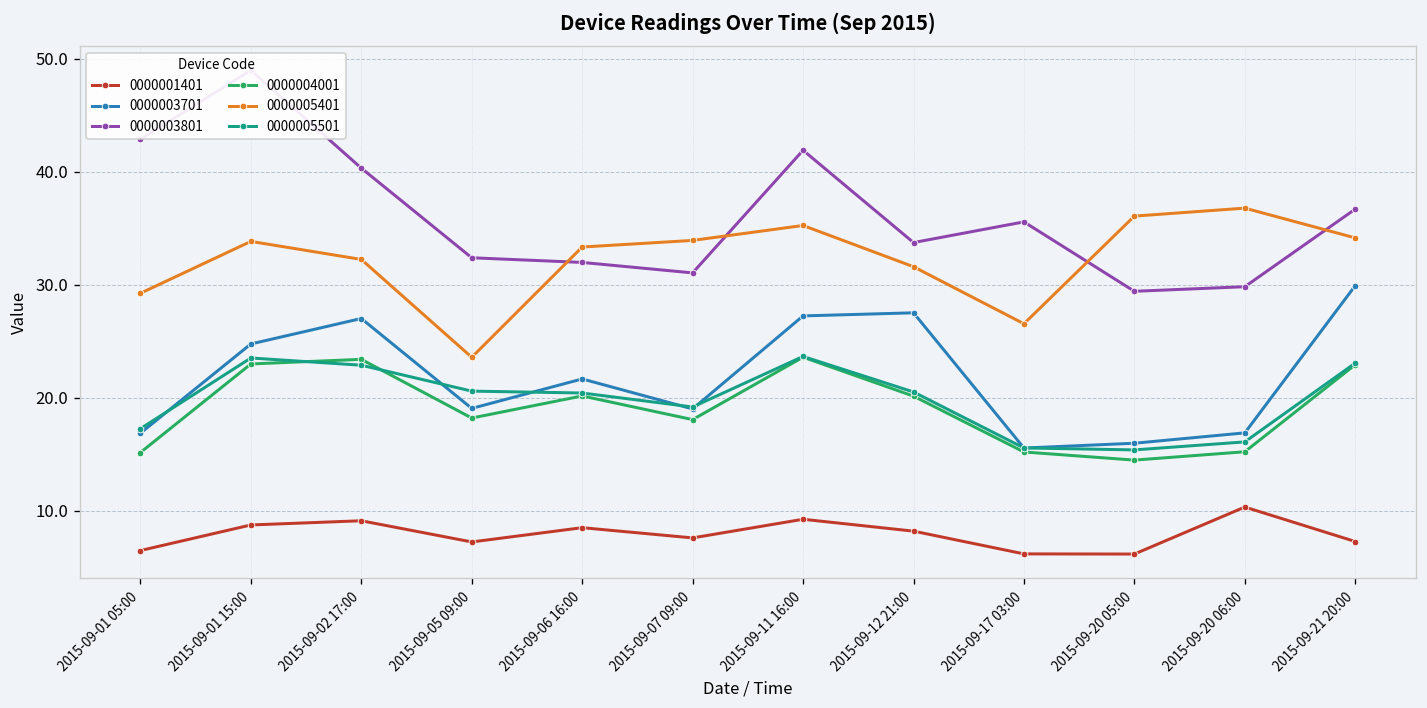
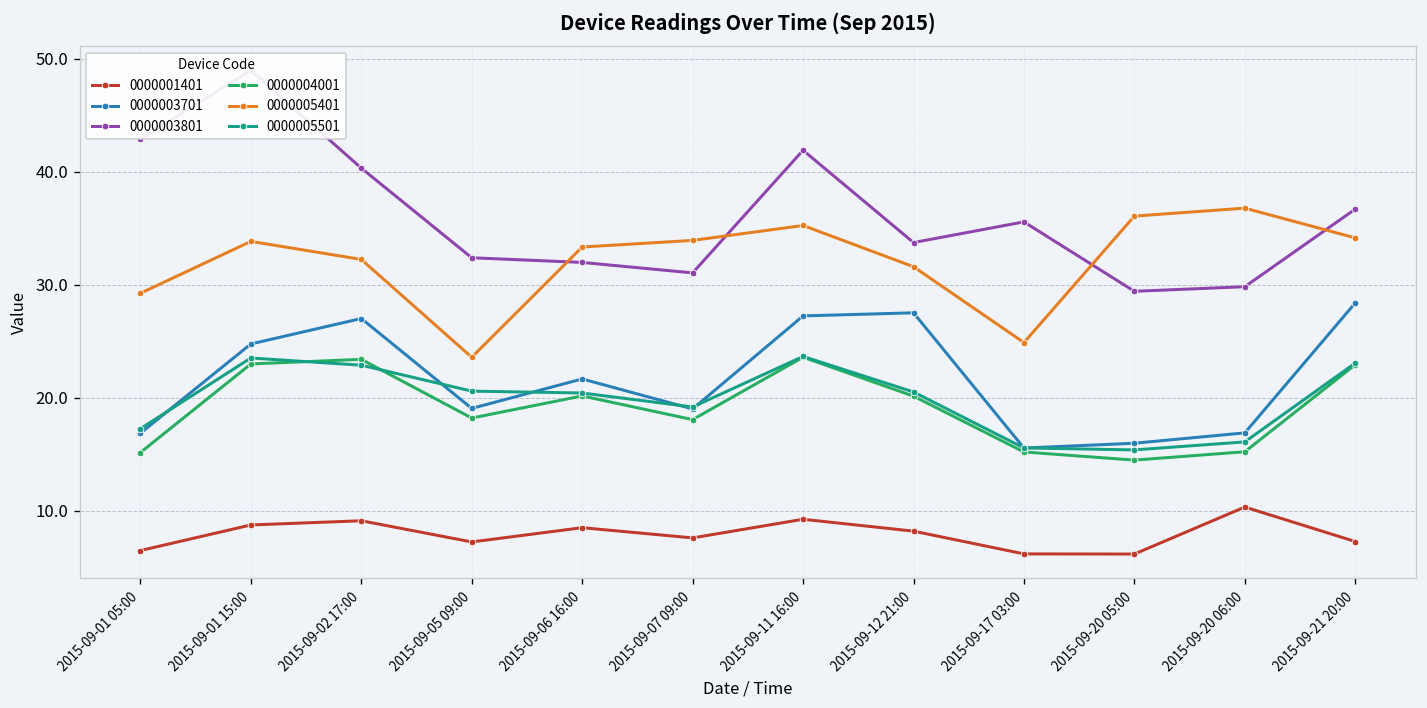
  {
    "0000001401": {
      "2015-09-01 05:00": 6,
      "2015-09-01 15:00": 9,
      "2015-09-02 17:00": 9,
      "2015-09-05 09:00": 7,
      "2015-09-06 16:00": 9,
      "2015-09-07 09:00": 8,
      "2015-09-11 16:00": 9,
      "2015-09-12 21:00": 8,
      "2015-09-17 03:00": 6,
      "2015-09-20 05:00": 6,
      "2015-09-20 06:00": 10,
      "2015-09-21 20:00": 7
    },
    "0000003701": {
      "2015-09-01 05:00": 17,
      "2015-09-01 15:00": 25,
      "2015-09-02 17:00": 27,
      "2015-09-05 09:00": 19,
      "2015-09-06 16:00": 22,
      "2015-09-11 16:00": 27,
      "2015-09-12 21:00": 28,
      "2015-09-20 05:00": 16,
      "2015-09-20 06:00": 17,
-     "2015-09-21 20:00": 30
+     "2015-09-21 20:00": 28
    },
    "0000003801": {
      "2015-09-01 05:00": 43,
      "2015-09-02 17:00": 40,
      "2015-09-05 09:00": 32,
      "2015-09-06 16:00": 32,
      "2015-09-07 09:00": 31,
      "2015-09-11 16:00": 42,
      "2015-09-12 21:00": 34,
      "2015-09-17 03:00": 36,
      "2015-09-20 05:00": 29,
      "2015-09-20 06:00": 30,
      "2015-09-21 20:00": 37
    },
    "0000005401": {
      "2015-09-01 05:00": 29,
      "2015-09-01 15:00": 34,
      "2015-09-02 17:00": 32,
      "2015-09-05 09:00": 24,
      "2015-09-06 16:00": 33,
      "2015-09-07 09:00": 34,
      "2015-09-11 16:00": 35,
      "2015-09-12 21:00": 32,
-     "2015-09-17 03:00": 27,
+     "2015-09-17 03:00": 25,
      "2015-09-20 05:00": 36,
      "2015-09-20 06:00": 37,
      "2015-09-21 20:00": 34
    }
  }
